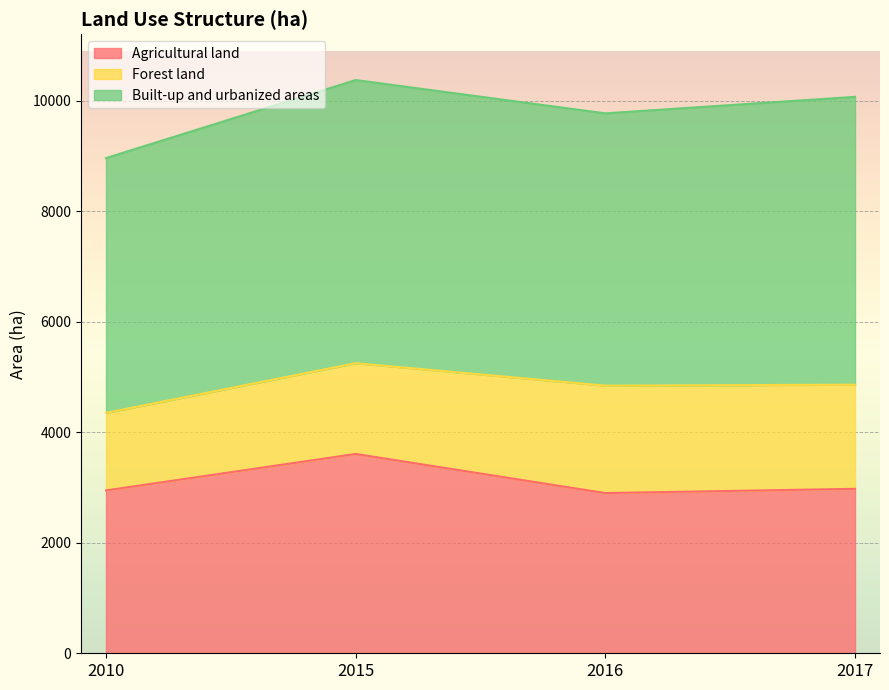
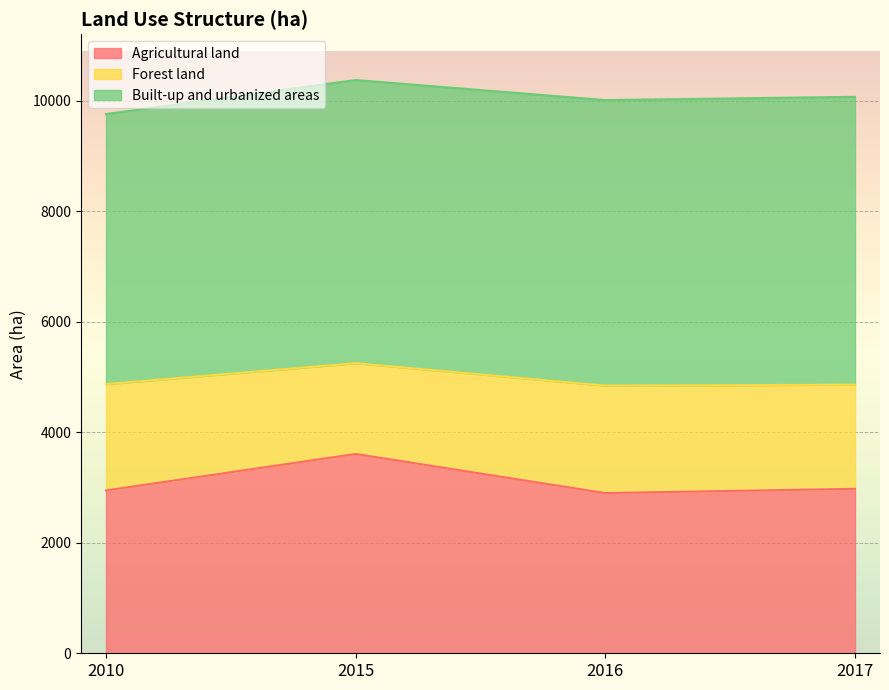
  {
    "Agricultural land": {
      "2010": 2900,
      "2015": 3600,
      "2016": 2900,
      "2017": 3000
    },
    "Forest land": {
-     "2010": 1400,
+     "2010": 1900,
      "2015": 1600,
      "2016": 1900,
      "2017": 1900
    },
    "Built-up and urbanized areas": {
-     "2010": 4600,
+     "2010": 4900,
      "2015": 5100,
-     "2016": 4900,
+     "2016": 5200,
      "2017": 5200
    }
  }
